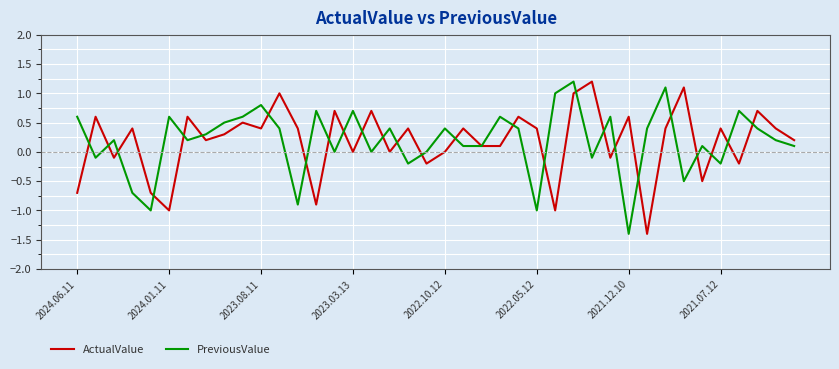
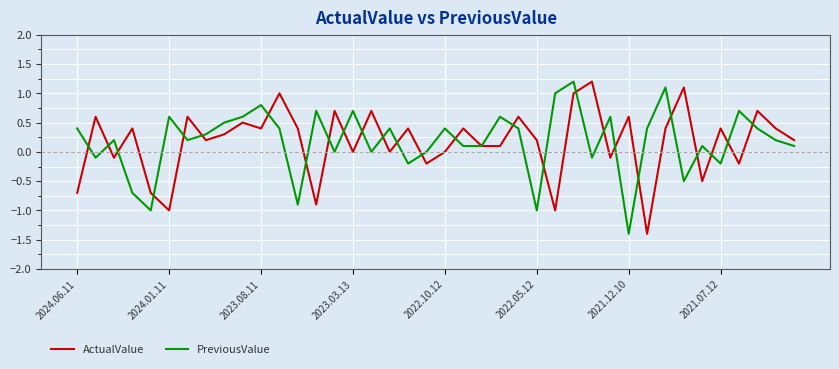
  {
    "ActualValue": {
      "2024.06.11": -0.7,
      "2024.01.11": -1.0,
      "2023.08.11": 0.4,
      "2023.03.13": 0.0,
      "2022.10.12": 0.0,
-     "2022.05.12": 0.4,
+     "2022.05.12": 0.2,
      "2021.12.10": 0.6,
      "2021.07.12": 0.4
    },
    "PreviousValue": {
-     "2024.06.11": 0.6,
+     "2024.06.11": 0.4,
      "2024.01.11": 0.6,
      "2023.08.11": 0.8,
      "2023.03.13": 0.7,
      "2022.10.12": 0.4,
      "2022.05.12": -1.0,
      "2021.12.10": -1.4,
      "2021.07.12": -0.2
    }
  }
